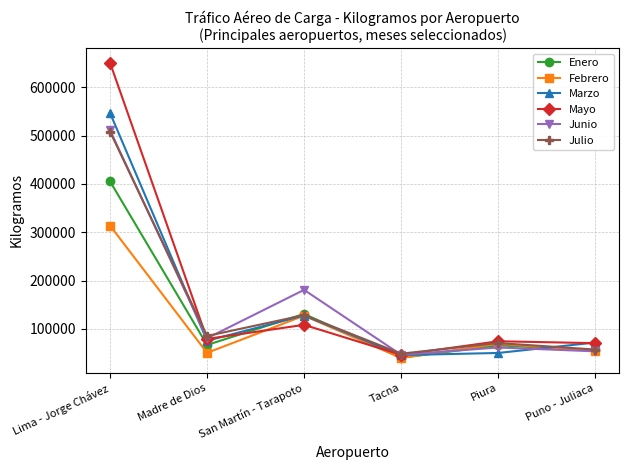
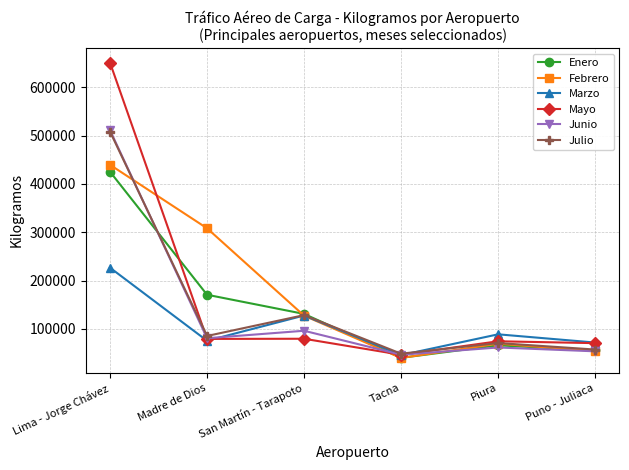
  {
    "Enero": {
-     "Lima - Jorge Chávez": 410000,
-     "Madre de Dios": 70000
+     "Lima - Jorge Chávez": 430000,
+     "Madre de Dios": 170000
    },
    "Febrero": {
-     "Lima - Jorge Chávez": 310000,
-     "Madre de Dios": 50000
+     "Lima - Jorge Chávez": 440000,
+     "Madre de Dios": 310000
    },
    "Marzo": {
-     "Lima - Jorge Chávez": 550000,
-     "Piura": 50000
+     "Lima - Jorge Chávez": 230000,
+     "Piura": 90000
    },
    "Mayo": {
      "Lima - Jorge Chávez": 650000,
-     "San Martín - Tarapoto": 110000
+     "San Martín - Tarapoto": 80000
    },
    "Junio": {
-     "San Martín - Tarapoto": 180000
+     "San Martín - Tarapoto": 100000
    }
  }
